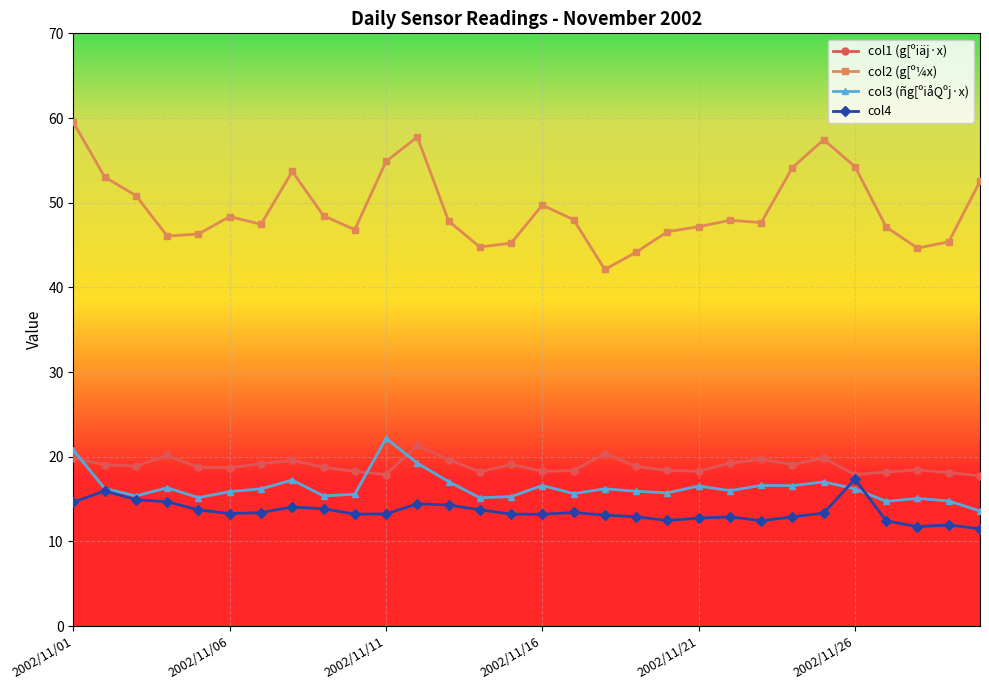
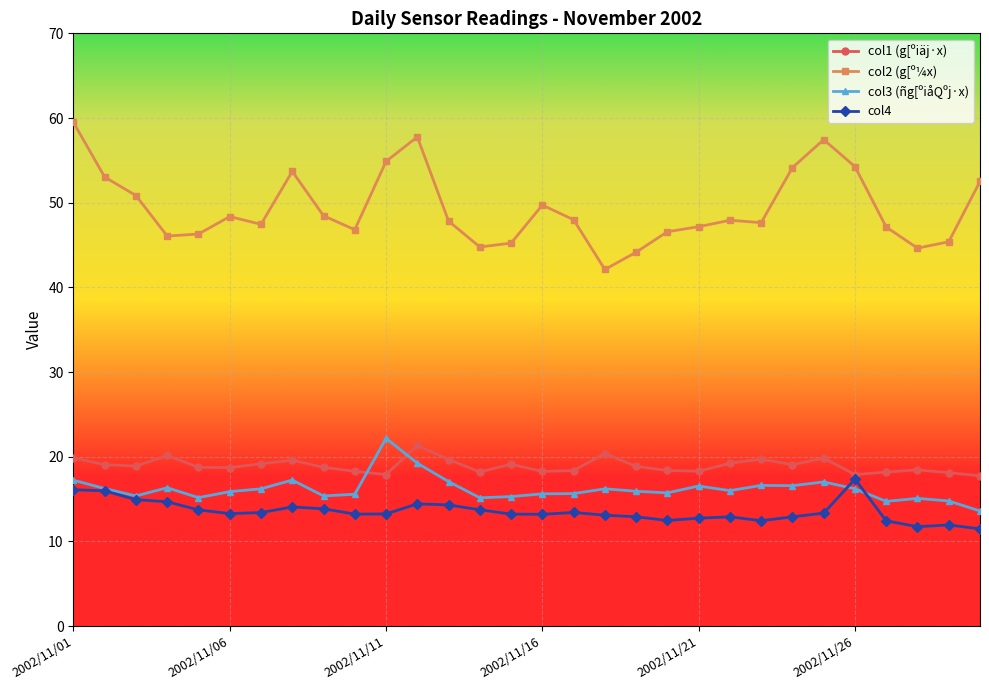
  {
    "col3 (ñg[ºiåQºj·x)": {
-     "2002/11/01": 21,
+     "2002/11/01": 17,
      "2002/11/06": 16,
      "2002/11/11": 22,
-     "2002/11/16": 17,
+     "2002/11/16": 16,
      "2002/11/21": 17,
      "2002/11/26": 16
    },
    "col4": {
-     "2002/11/01": 15,
+     "2002/11/01": 16,
      "2002/11/06": 13,
      "2002/11/11": 13,
      "2002/11/16": 13,
      "2002/11/21": 13,
      "2002/11/26": 17
    }
  }
